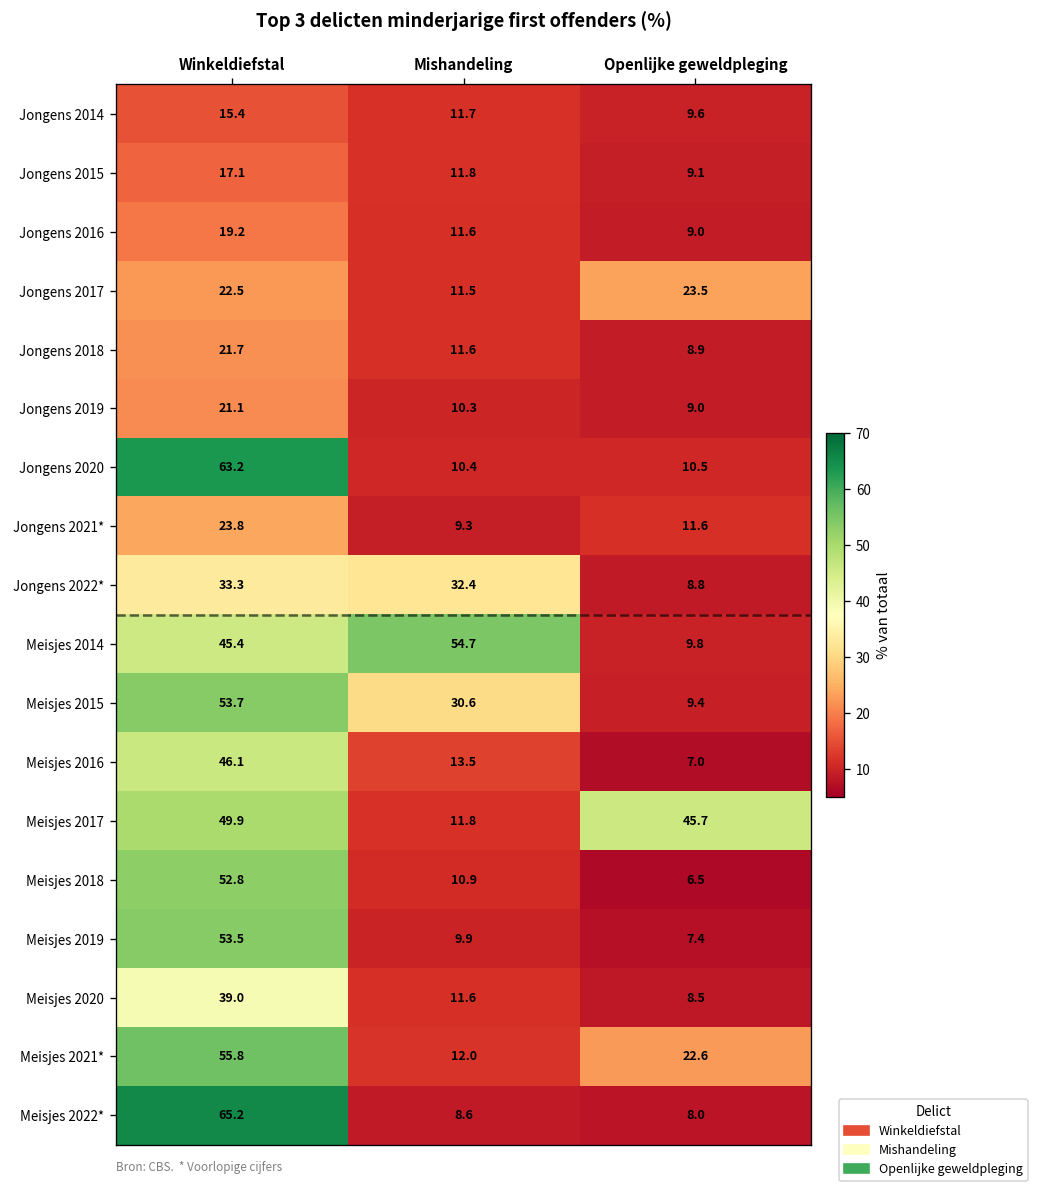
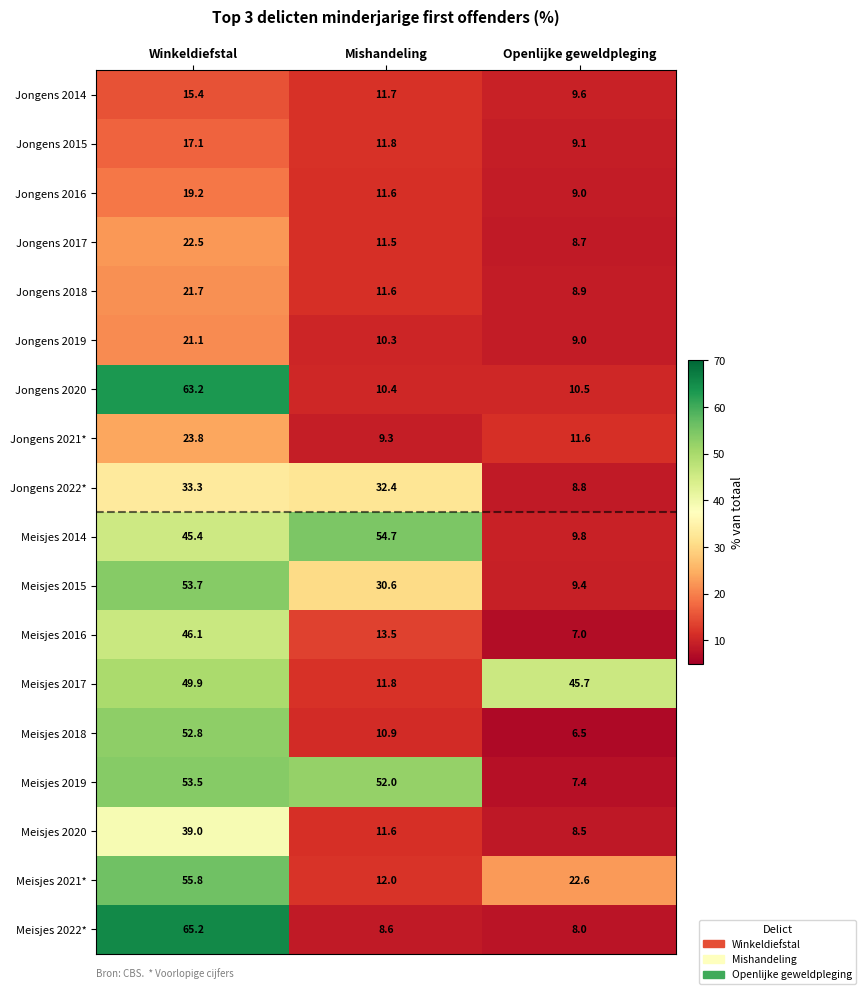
  {
    "Jongens 2014": {
      "Winkeldiefstal": 15.4,
      "Mishandeling": 11.7,
      "Openlijke geweldpleging": 9.6
    },
    "Jongens 2015": {
      "Winkeldiefstal": 17.1,
      "Mishandeling": 11.8,
      "Openlijke geweldpleging": 9.1
    },
    "Jongens 2016": {
      "Winkeldiefstal": 19.2,
      "Mishandeling": 11.6,
      "Openlijke geweldpleging": 9.0
    },
    "Jongens 2017": {
      "Winkeldiefstal": 22.5,
      "Mishandeling": 11.5,
-     "Openlijke geweldpleging": 23.5
+     "Openlijke geweldpleging": 8.7
    },
    "Jongens 2018": {
      "Winkeldiefstal": 21.7,
      "Mishandeling": 11.6,
      "Openlijke geweldpleging": 8.9
    },
    "Jongens 2019": {
      "Winkeldiefstal": 21.1,
      "Mishandeling": 10.3,
      "Openlijke geweldpleging": 9.0
    },
    "Jongens 2020": {
      "Winkeldiefstal": 63.2,
      "Mishandeling": 10.4,
      "Openlijke geweldpleging": 10.5
    },
    "Jongens 2021*": {
      "Winkeldiefstal": 23.8,
      "Mishandeling": 9.3,
      "Openlijke geweldpleging": 11.6
    },
    "Jongens 2022*": {
      "Winkeldiefstal": 33.3,
      "Mishandeling": 32.4,
      "Openlijke geweldpleging": 8.8
    },
    "Meisjes 2014": {
      "Winkeldiefstal": 45.4,
      "Mishandeling": 54.7,
      "Openlijke geweldpleging": 9.8
    },
    "Meisjes 2015": {
      "Winkeldiefstal": 53.7,
      "Mishandeling": 30.6,
      "Openlijke geweldpleging": 9.4
    },
    "Meisjes 2016": {
      "Winkeldiefstal": 46.1,
      "Mishandeling": 13.5,
      "Openlijke geweldpleging": 7.0
    },
    "Meisjes 2017": {
      "Winkeldiefstal": 49.9,
      "Mishandeling": 11.8,
      "Openlijke geweldpleging": 45.7
    },
    "Meisjes 2018": {
      "Winkeldiefstal": 52.8,
      "Mishandeling": 10.9,
      "Openlijke geweldpleging": 6.5
    },
    "Meisjes 2019": {
      "Winkeldiefstal": 53.5,
-     "Mishandeling": 9.9,
+     "Mishandeling": 52.0,
      "Openlijke geweldpleging": 7.4
    },
    "Meisjes 2020": {
      "Winkeldiefstal": 39.0,
      "Mishandeling": 11.6,
      "Openlijke geweldpleging": 8.5
    },
    "Meisjes 2021*": {
      "Winkeldiefstal": 55.8,
      "Mishandeling": 12.0,
      "Openlijke geweldpleging": 22.6
    },
    "Meisjes 2022*": {
      "Winkeldiefstal": 65.2,
      "Mishandeling": 8.6,
      "Openlijke geweldpleging": 8.0
    }
  }
